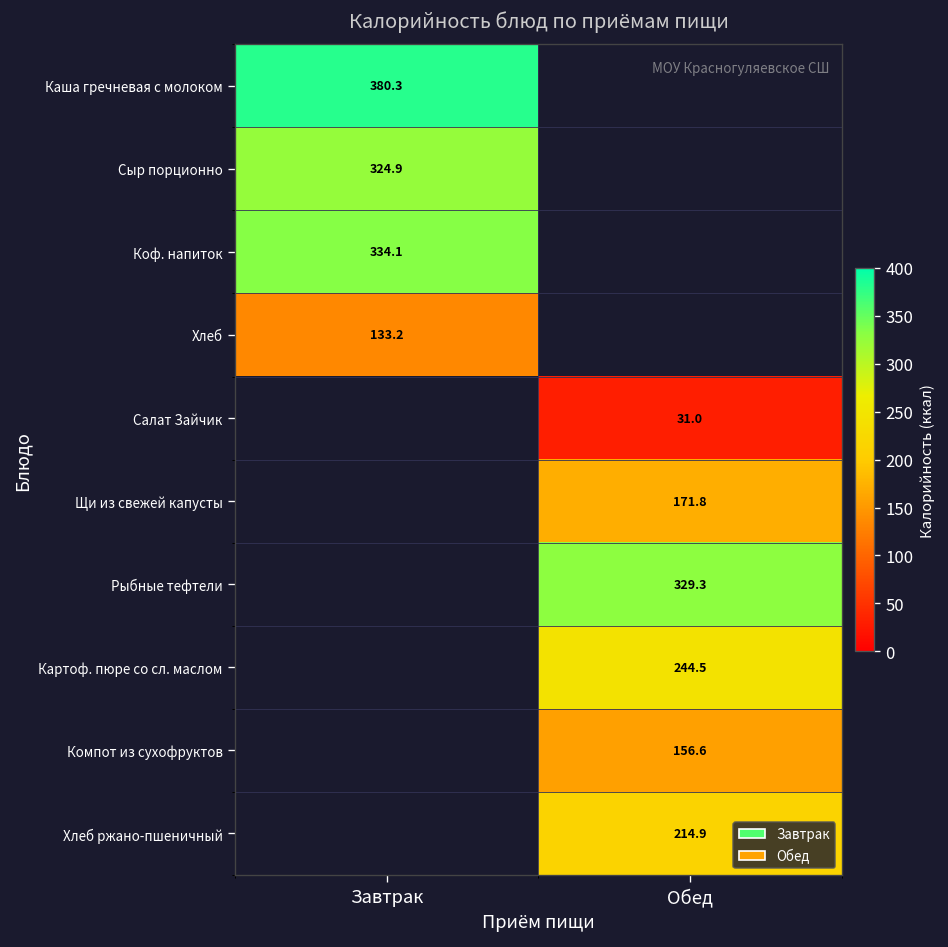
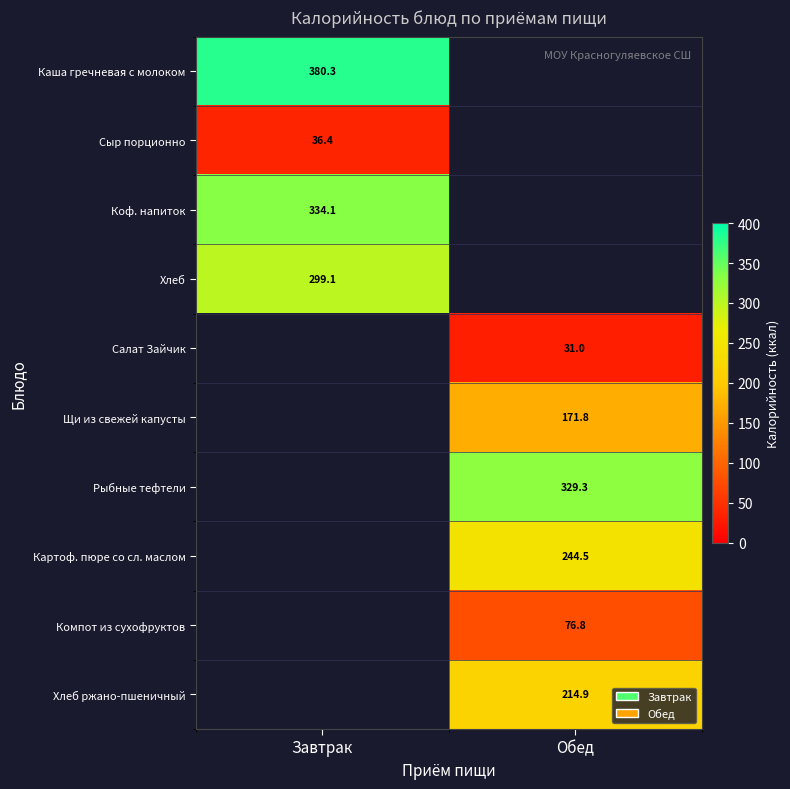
  {
    "Каша гречневая с молоком": {
      "Завтрак": 380.3
    },
    "Сыр порционно": {
-     "Завтрак": 324.9
+     "Завтрак": 36.4
    },
    "Коф. напиток": {
      "Завтрак": 334.1
    },
    "Хлеб": {
-     "Завтрак": 133.2
+     "Завтрак": 299.1
    },
    "Салат Зайчик": {
      "Обед": 31.0
    },
    "Щи из свежей капусты": {
      "Обед": 171.8
    },
    "Рыбные тефтели": {
      "Обед": 329.3
    },
    "Картоф. пюре со сл. маслом": {
      "Обед": 244.5
    },
    "Компот из сухофруктов": {
-     "Обед": 156.6
+     "Обед": 76.8
    },
    "Хлеб ржано-пшеничный": {
      "Обед": 214.9
    }
  }
